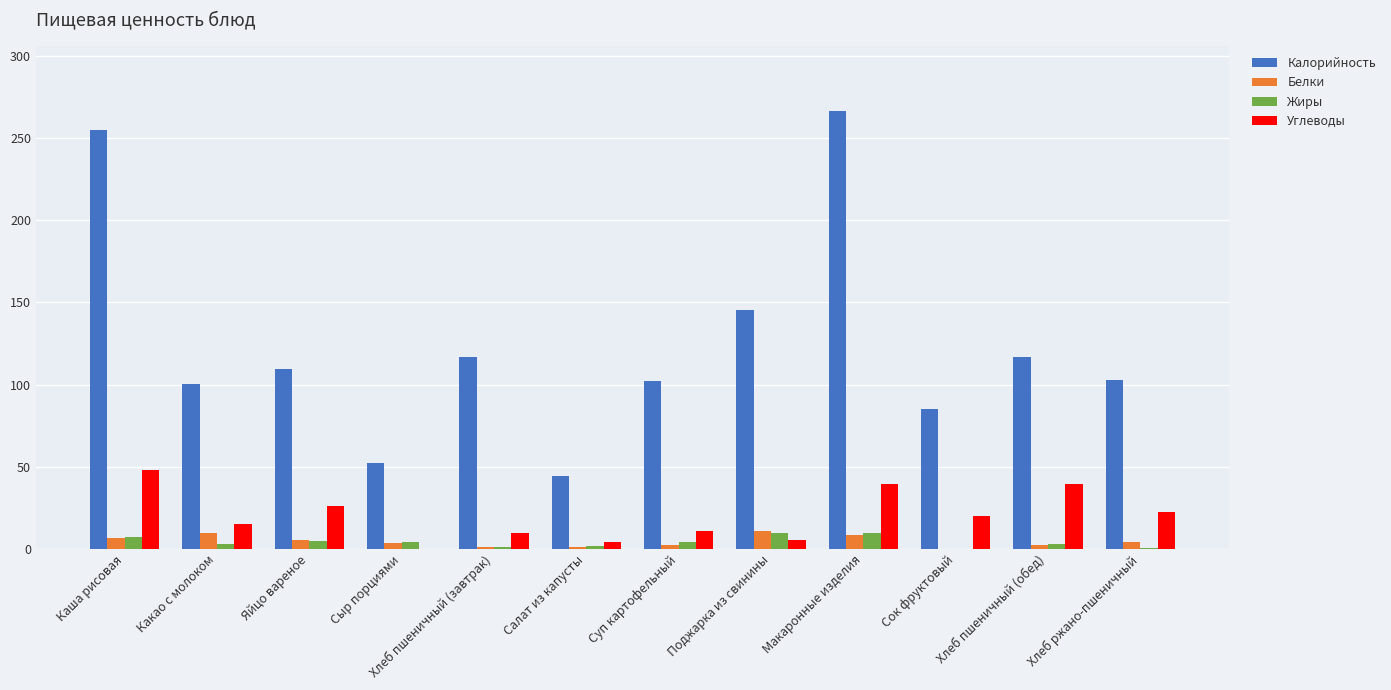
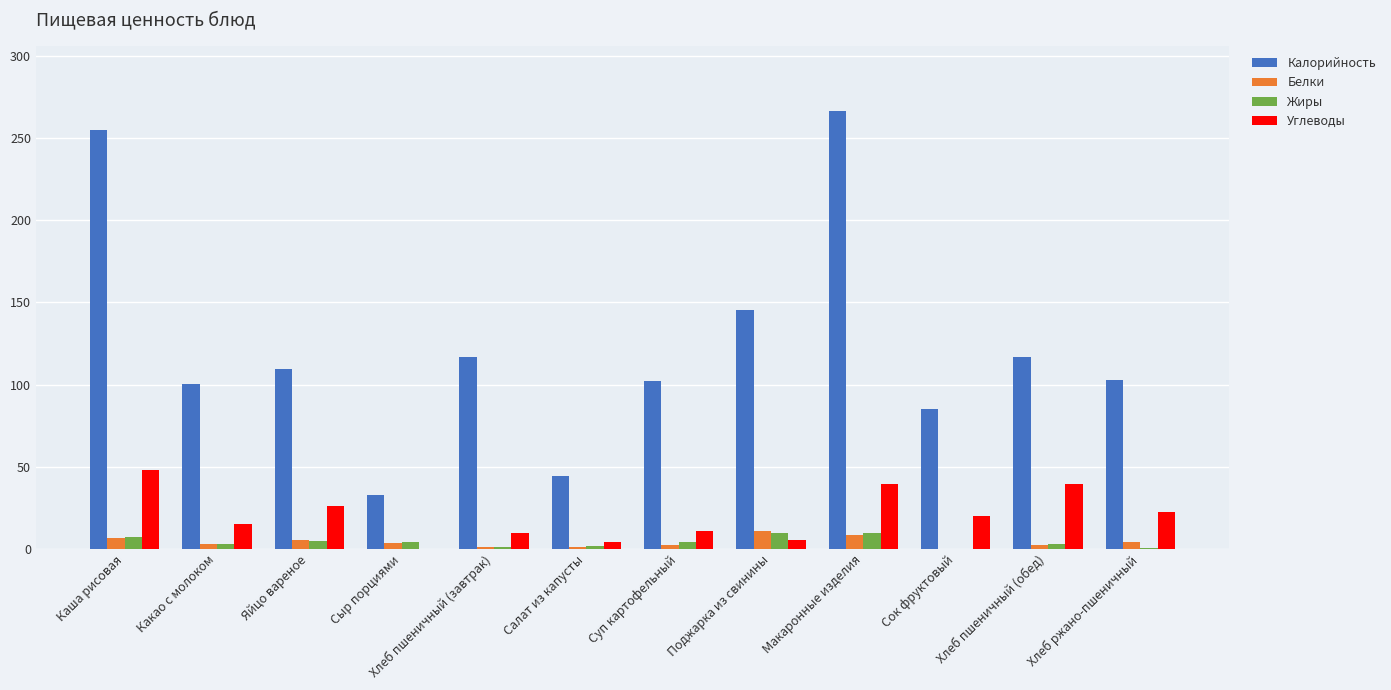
  {
    "Калорийность": {
      "Каша рисовая": 255,
      "Какао с молоком": 101,
      "Яйцо вареное": 110,
-     "Сыр порциями": 52,
+     "Сыр порциями": 33,
      "Хлеб пшеничный (завтрак)": 117,
      "Салат из капусты": 44,
      "Суп картофельный": 102,
      "Поджарка из свинины": 145,
      "Макаронные изделия": 266,
      "Сок фруктовый": 85,
      "Хлеб пшеничный (обед)": 117,
      "Хлеб ржано-пшеничный": 103
    },
    "Белки": {
      "Каша рисовая": 7,
-     "Какао с молоком": 10,
+     "Какао с молоком": 3,
      "Яйцо вареное": 5,
      "Сыр порциями": 3,
      "Суп картофельный": 2,
      "Поджарка из свинины": 11,
      "Макаронные изделия": 8,
      "Сок фруктовый": 0,
      "Хлеб пшеничный (обед)": 2,
      "Хлеб ржано-пшеничный": 4
    },
    "Жиры": {
      "Каша рисовая": 7,
      "Какао с молоком": 3,
      "Яйцо вареное": 5,
      "Сыр порциями": 4,
      "Салат из капусты": 2,
      "Суп картофельный": 4,
      "Поджарка из свинины": 10,
      "Макаронные изделия": 9,
      "Сок фруктовый": 0,
      "Хлеб пшеничный (обед)": 3
    },
    "Углеводы": {
      "Каша рисовая": 48,
      "Какао с молоком": 15,
      "Яйцо вареное": 26,
      "Сыр порциями": 0,
      "Хлеб пшеничный (завтрак)": 10,
      "Салат из капусты": 4,
      "Суп картофельный": 11,
      "Поджарка из свинины": 5,
      "Макаронные изделия": 40,
      "Сок фруктовый": 20,
      "Хлеб пшеничный (обед)": 39,
      "Хлеб ржано-пшеничный": 22
    }
  }
